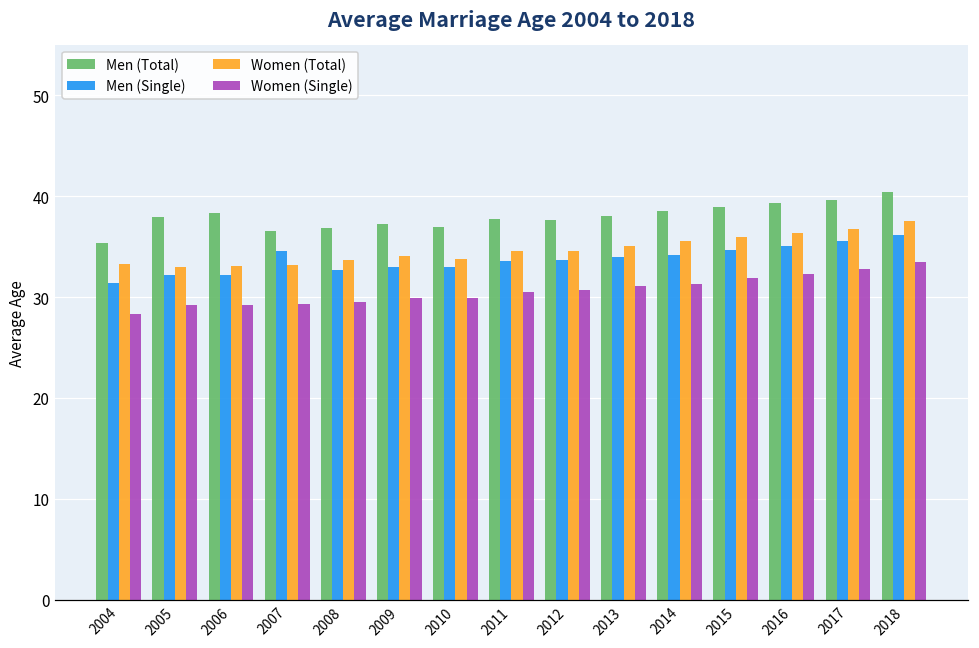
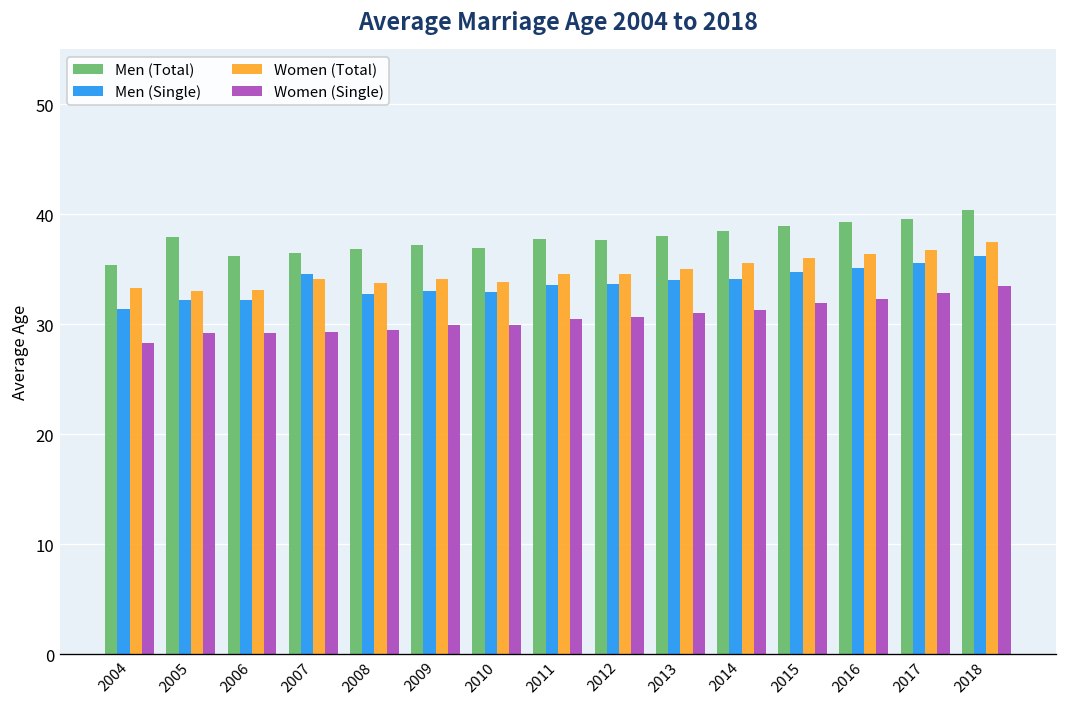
  {
    "Men (Total)": {
      "2004": 35,
      "2005": 38,
-     "2006": 38,
+     "2006": 36,
      "2007": 37,
      "2008": 37,
      "2009": 37,
      "2010": 37,
      "2011": 38,
      "2012": 38,
      "2013": 38,
      "2014": 39,
      "2015": 39,
      "2016": 39,
      "2017": 40,
      "2018": 40
    },
    "Men (Single)": {
      "2004": 31,
      "2005": 32,
      "2006": 32,
      "2007": 35,
      "2008": 33,
      "2009": 33,
      "2010": 33,
      "2011": 34,
      "2012": 34,
      "2013": 34,
      "2014": 34,
      "2015": 35,
      "2016": 35,
      "2017": 36,
      "2018": 36
    },
    "Women (Total)": {
      "2004": 33,
      "2005": 33,
      "2006": 33,
-     "2007": 33,
+     "2007": 34,
      "2008": 34,
      "2009": 34,
      "2010": 34,
      "2011": 35,
      "2012": 35,
      "2013": 35,
      "2014": 36,
      "2015": 36,
      "2016": 36,
      "2017": 37,
      "2018": 38
    },
    "Women (Single)": {
      "2004": 28,
      "2005": 29,
      "2006": 29,
      "2007": 29,
      "2008": 30,
      "2009": 30,
      "2010": 30,
      "2011": 31,
      "2012": 31,
      "2013": 31,
      "2014": 31,
      "2015": 32,
      "2016": 32,
      "2017": 33,
      "2018": 34
    }
  }
